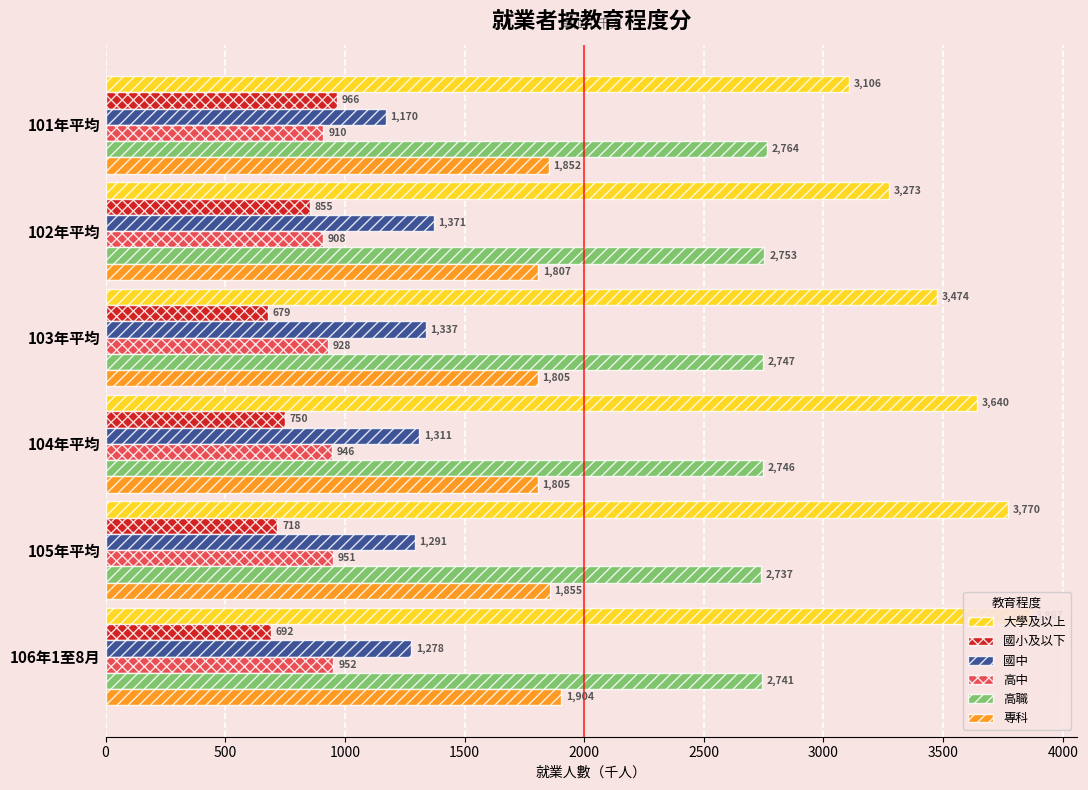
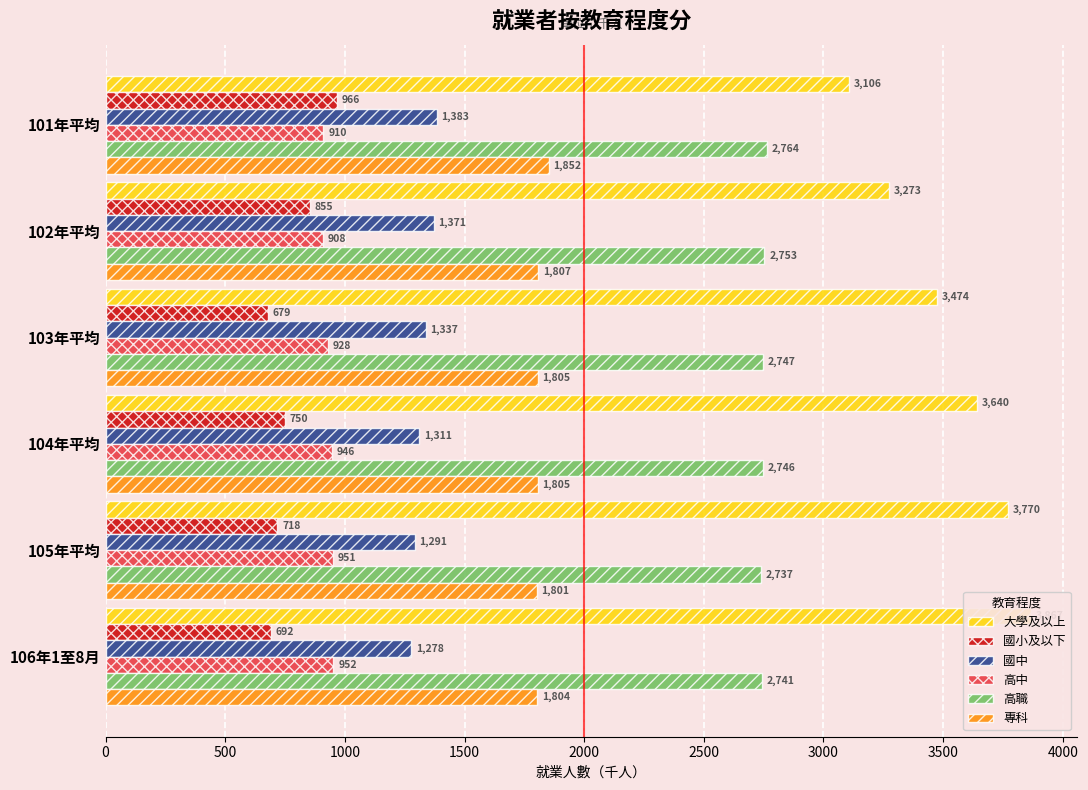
  {
    "大學及以上": {
      "101年平均": "3,106",
      "102年平均": "3,273",
      "103年平均": "3,474",
      "104年平均": "3,640",
      "105年平均": "3,770"
    },
    "國小及以下": {
      "101年平均": "966",
      "102年平均": "855",
      "103年平均": "679",
      "104年平均": "750",
      "105年平均": "718",
      "106年1至8月": "692"
    },
    "國中": {
-     "101年平均": "1,170",
+     "101年平均": "1,383",
      "102年平均": "1,371",
      "103年平均": "1,337",
      "104年平均": "1,311",
      "105年平均": "1,291",
      "106年1至8月": "1,278"
    },
    "高中": {
      "101年平均": "910",
      "102年平均": "908",
      "103年平均": "928",
      "104年平均": "946",
      "105年平均": "951",
      "106年1至8月": "952"
    },
    "高職": {
      "101年平均": "2,764",
      "102年平均": "2,753",
      "103年平均": "2,747",
      "104年平均": "2,746",
      "105年平均": "2,737",
      "106年1至8月": "2,741"
    },
    "專科": {
      "101年平均": "1,852",
      "102年平均": "1,807",
      "103年平均": "1,805",
      "104年平均": "1,805",
-     "105年平均": "1,855",
-     "106年1至8月": "1,904"
+     "105年平均": "1,801",
+     "106年1至8月": "1,804"
    }
  }
